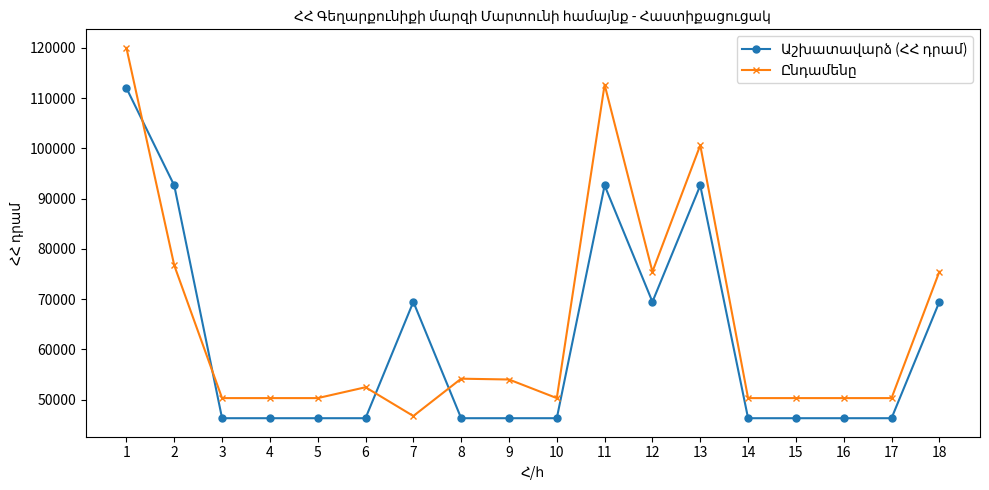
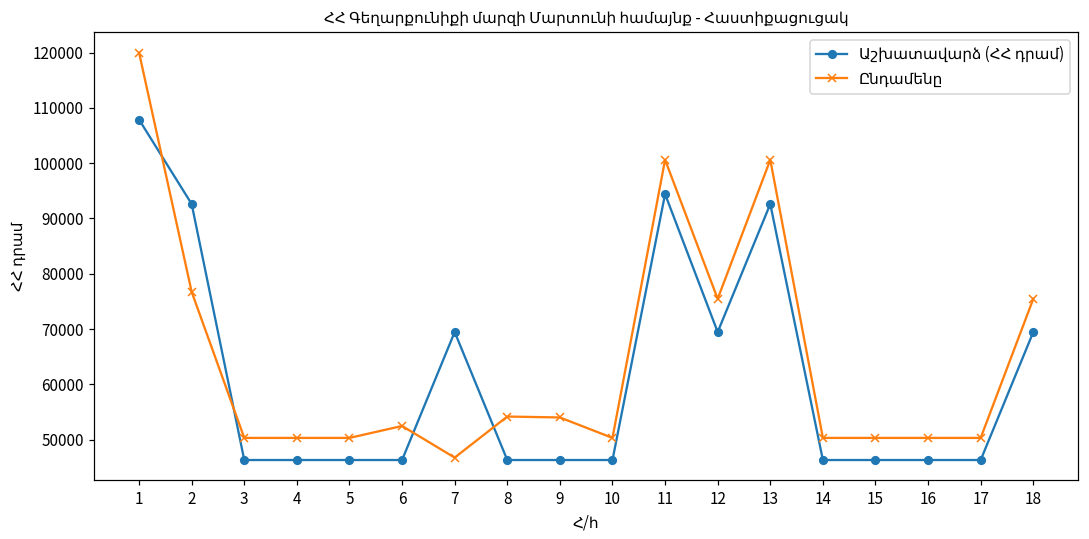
  {
    "Աշխատավարձ (ՀՀ դրամ)": {
-     "1": 112000,
+     "1": 108000,
      "2": 93000,
      "3": 46000,
      "4": 46000,
      "5": 46000,
      "6": 46000,
      "7": 69000,
      "8": 46000,
      "9": 46000,
      "10": 46000,
-     "11": 93000,
+     "11": 94000,
      "12": 69000,
      "13": 93000,
      "14": 46000,
      "15": 46000,
      "16": 46000,
      "17": 46000,
      "18": 69000
    },
    "Ընդամենը": {
      "1": 120000,
      "2": 77000,
      "3": 50000,
      "4": 50000,
      "5": 50000,
      "6": 52000,
      "7": 47000,
      "8": 54000,
      "9": 54000,
      "10": 50000,
-     "11": 113000,
+     "11": 101000,
      "12": 75000,
      "13": 101000,
      "14": 50000,
      "15": 50000,
      "16": 50000,
      "17": 50000,
      "18": 75000
    }
  }
